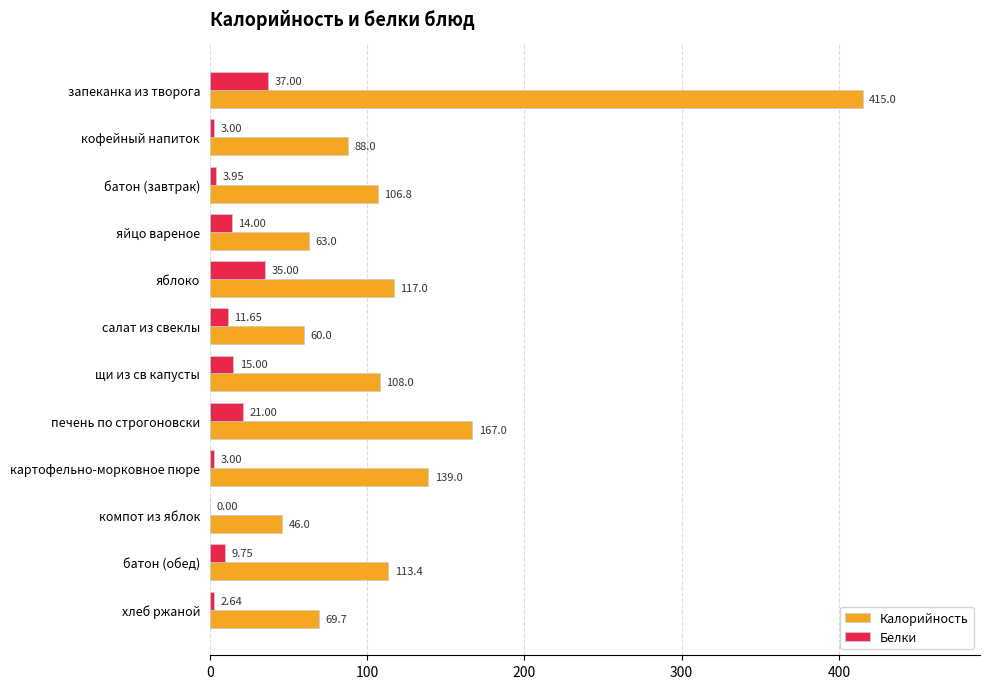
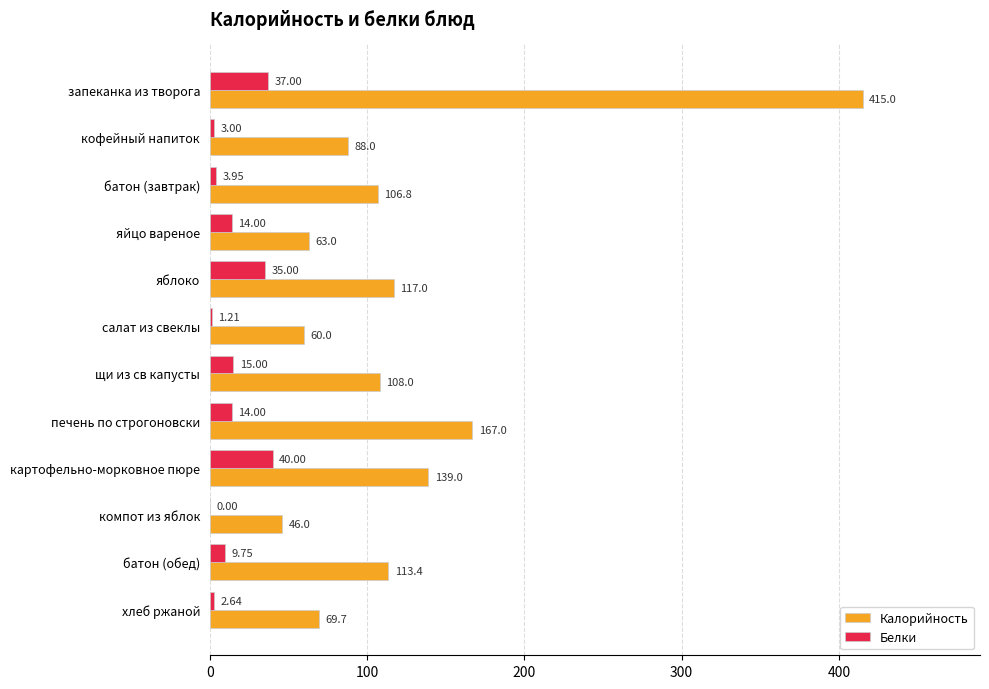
  {
    "Калорийность": {
      "запеканка из творога": 415.0,
      "кофейный напиток": 88.0,
      "батон (завтрак)": 106.8,
      "яйцо вареное": 63.0,
      "яблоко": 117.0,
      "салат из свеклы": 60.0,
      "щи из св капусты": 108.0,
      "печень по строгоновски": 167.0,
      "картофельно-морковное пюре": 139.0,
      "компот из яблок": 46.0,
      "батон (обед)": 113.4,
      "хлеб ржаной": 69.7
    },
    "Белки": {
      "запеканка из творога": 37.00,
      "кофейный напиток": 3.00,
      "батон (завтрак)": 3.95,
      "яйцо вареное": 14.00,
      "яблоко": 35.00,
-     "салат из свеклы": 11.65,
+     "салат из свеклы": 1.21,
      "щи из св капусты": 15.00,
-     "печень по строгоновски": 21.00,
-     "картофельно-морковное пюре": 3.00,
+     "печень по строгоновски": 14.00,
+     "картофельно-морковное пюре": 40.00,
      "компот из яблок": 0.00,
      "батон (обед)": 9.75,
      "хлеб ржаной": 2.64
    }
  }
